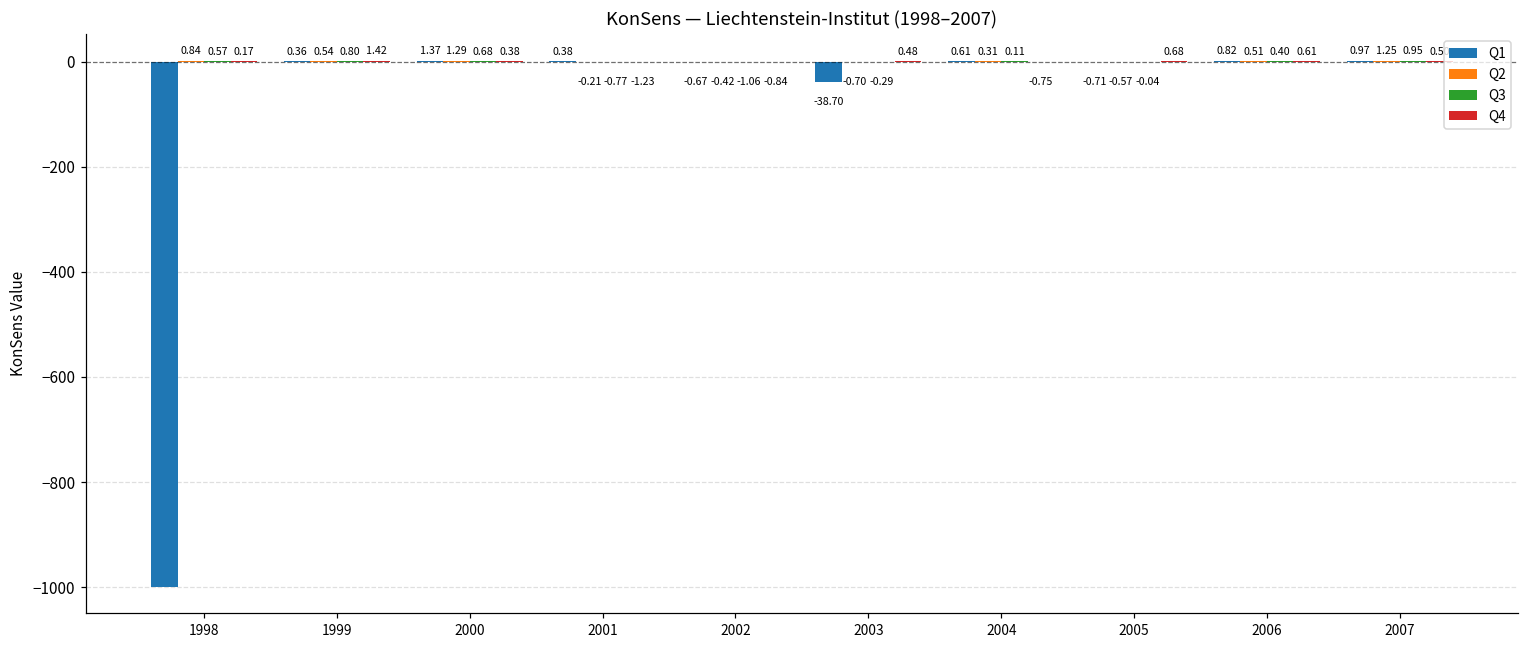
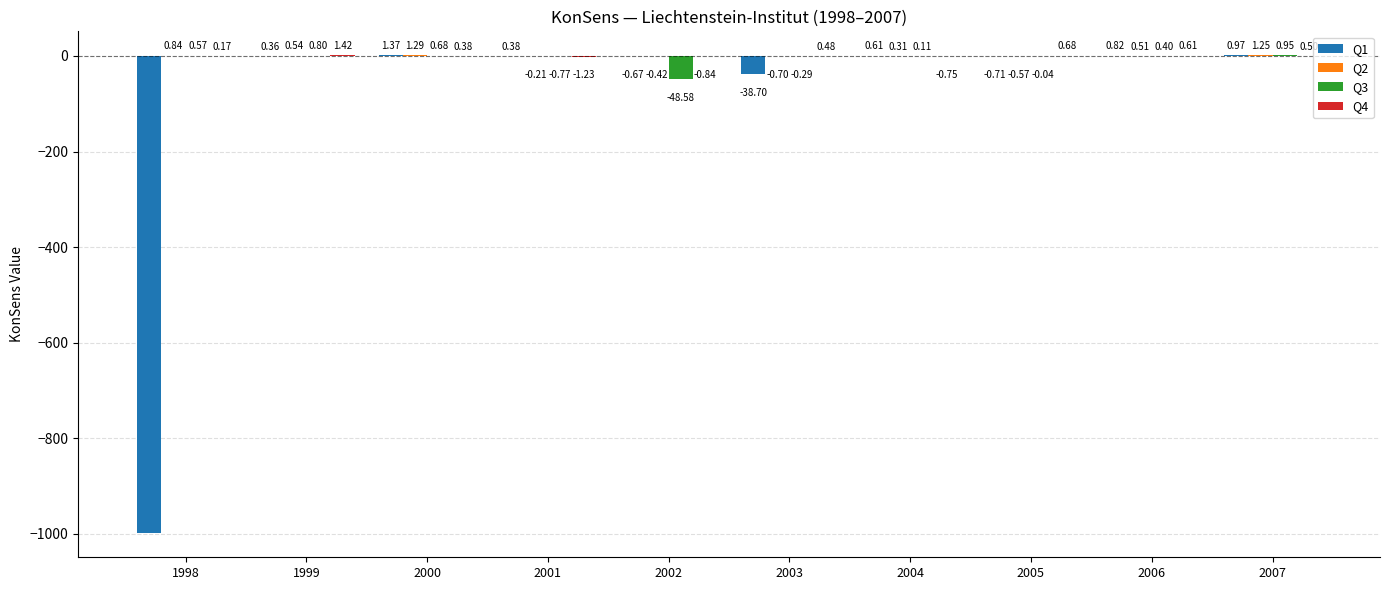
  {
    "Q1": {
      "1998": -1000
    },
    "Q3": {
-     "2002": -1.06
+     "2002": -48.58
    }
  }
